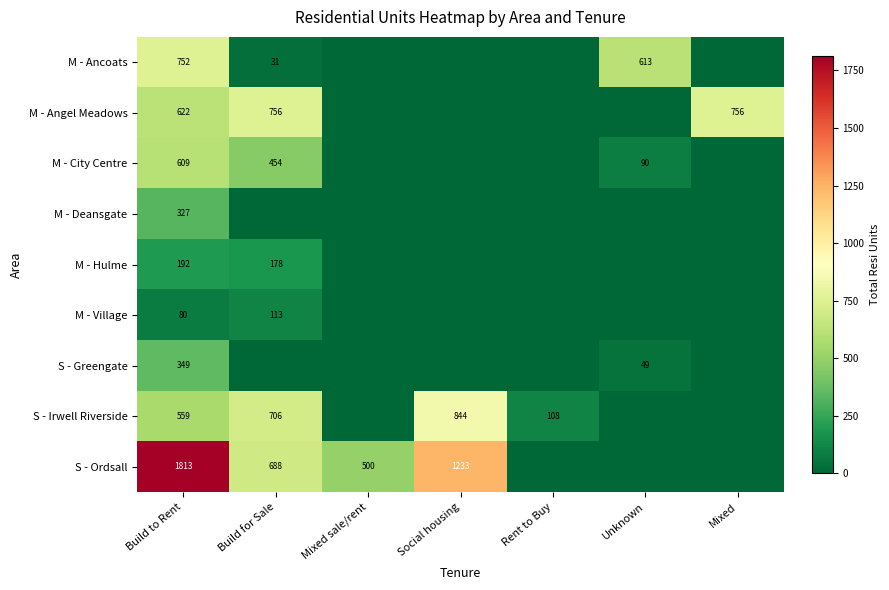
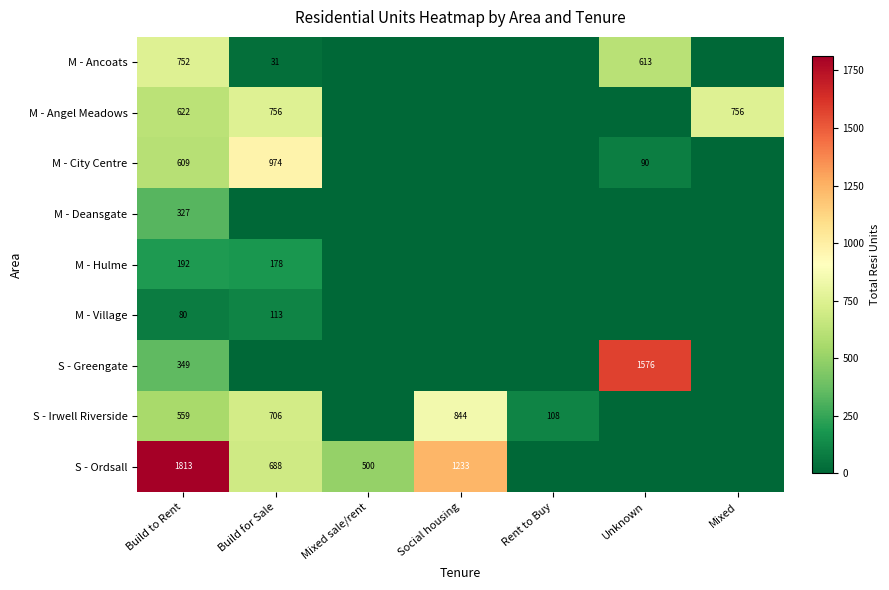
  {
    "M - Ancoats": {
      "Build to Rent": 752,
      "Build for Sale": 31,
      "Unknown": 613
    },
    "M - Angel Meadows": {
      "Build to Rent": 622,
      "Build for Sale": 756,
      "Mixed": 756
    },
    "M - City Centre": {
      "Build to Rent": 609,
-     "Build for Sale": 454,
+     "Build for Sale": 974,
      "Unknown": 90
    },
    "M - Deansgate": {
      "Build to Rent": 327
    },
    "M - Hulme": {
      "Build to Rent": 192,
      "Build for Sale": 178
    },
    "M - Village": {
      "Build to Rent": 80,
      "Build for Sale": 113
    },
    "S - Greengate": {
      "Build to Rent": 349,
-     "Unknown": 49
+     "Unknown": 1576
    },
    "S - Irwell Riverside": {
      "Build to Rent": 559,
      "Build for Sale": 706,
      "Social housing": 844,
      "Rent to Buy": 108
    },
    "S - Ordsall": {
      "Build to Rent": 1813,
      "Build for Sale": 688,
      "Mixed sale/rent": 500,
      "Social housing": 1233
    }
  }
